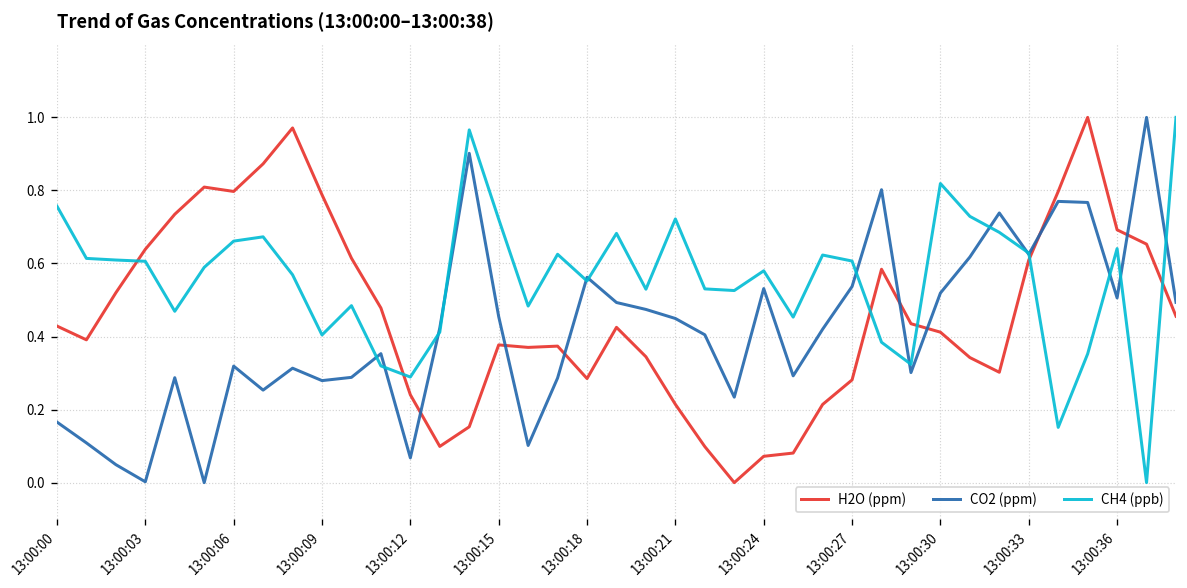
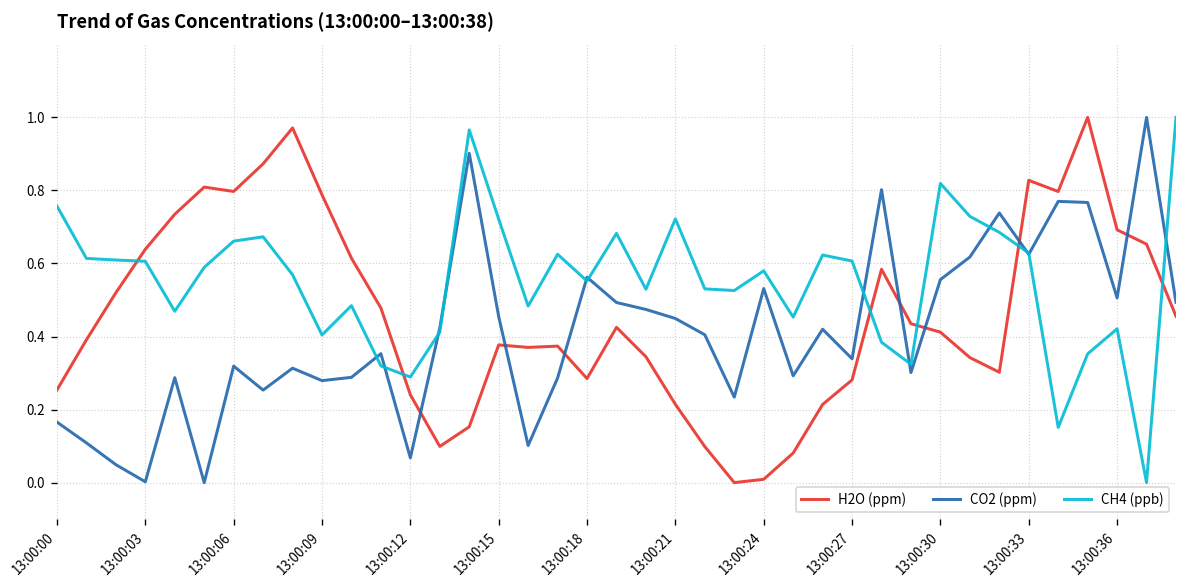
  {
    "H2O (ppm)": {
-     "13:00:00": 0.43,
+     "13:00:00": 0.25,
      "13:00:03": 0.64,
      "13:00:06": 0.80,
      "13:00:09": 0.79,
      "13:00:12": 0.24,
      "13:00:15": 0.38,
      "13:00:18": 0.28,
      "13:00:21": 0.21,
-     "13:00:24": 0.07,
+     "13:00:24": 0.01,
      "13:00:27": 0.28,
      "13:00:30": 0.41,
-     "13:00:33": 0.61,
+     "13:00:33": 0.83,
      "13:00:36": 0.69
    },
    "CO2 (ppm)": {
      "13:00:00": 0.17,
      "13:00:03": 0.00,
      "13:00:06": 0.32,
      "13:00:09": 0.28,
      "13:00:12": 0.07,
      "13:00:15": 0.45,
      "13:00:18": 0.56,
      "13:00:21": 0.45,
      "13:00:24": 0.53,
-     "13:00:27": 0.54,
-     "13:00:30": 0.52,
+     "13:00:27": 0.34,
+     "13:00:30": 0.56,
      "13:00:36": 0.51
    },
    "CH4 (ppb)": {
      "13:00:00": 0.76,
      "13:00:03": 0.61,
      "13:00:06": 0.66,
      "13:00:09": 0.40,
      "13:00:12": 0.29,
      "13:00:15": 0.72,
      "13:00:18": 0.55,
      "13:00:21": 0.72,
      "13:00:24": 0.58,
      "13:00:27": 0.61,
      "13:00:30": 0.82,
-     "13:00:36": 0.64
+     "13:00:36": 0.42
    }
  }
